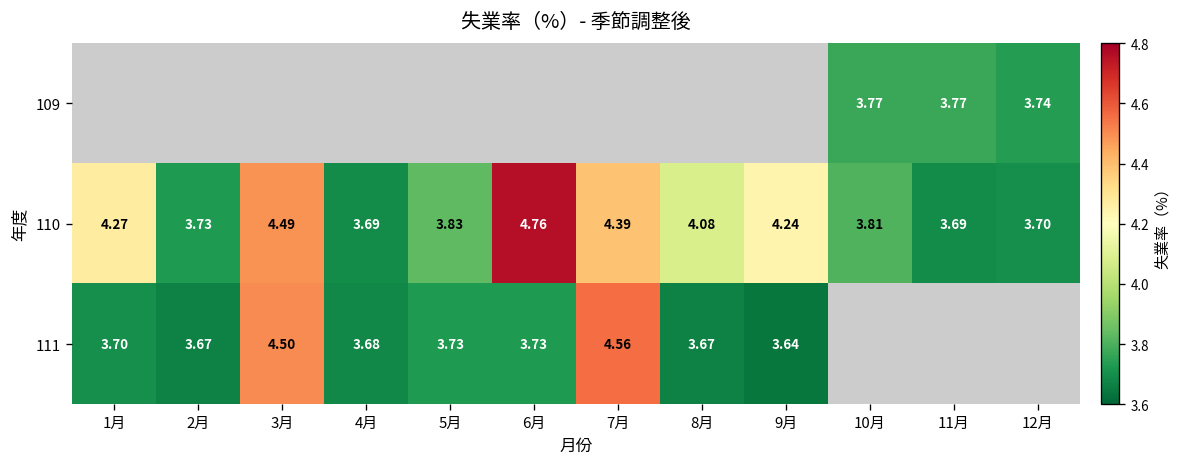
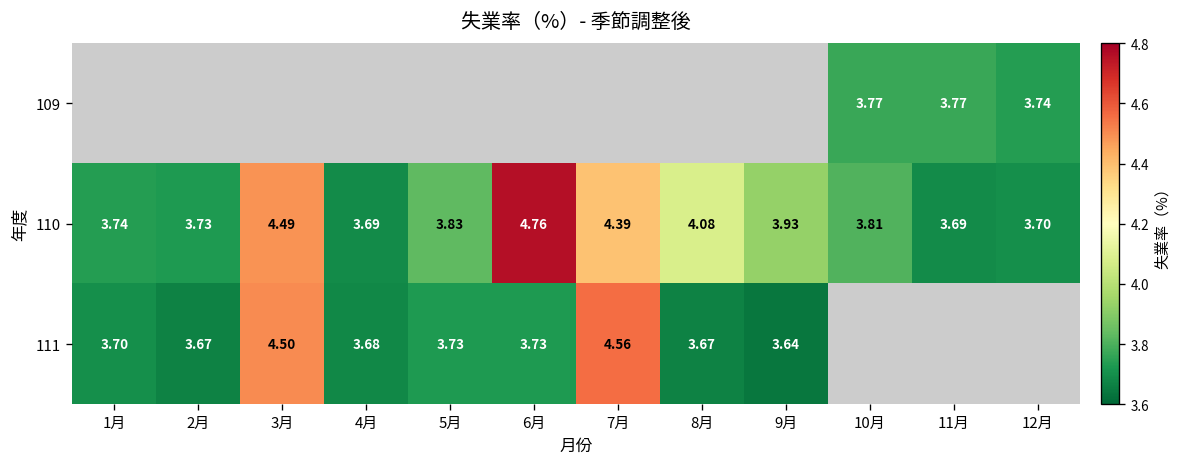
  {
    "109": {
      "10月": 3.77,
      "11月": 3.77,
      "12月": 3.74
    },
    "110": {
-     "1月": 4.27,
+     "1月": 3.74,
      "2月": 3.73,
      "3月": 4.49,
      "4月": 3.69,
      "5月": 3.83,
      "6月": 4.76,
      "7月": 4.39,
      "8月": 4.08,
-     "9月": 4.24,
+     "9月": 3.93,
      "10月": 3.81,
      "11月": 3.69,
      "12月": 3.70
    },
    "111": {
      "1月": 3.70,
      "2月": 3.67,
      "3月": 4.50,
      "4月": 3.68,
      "5月": 3.73,
      "6月": 3.73,
      "7月": 4.56,
      "8月": 3.67,
      "9月": 3.64
    }
  }
